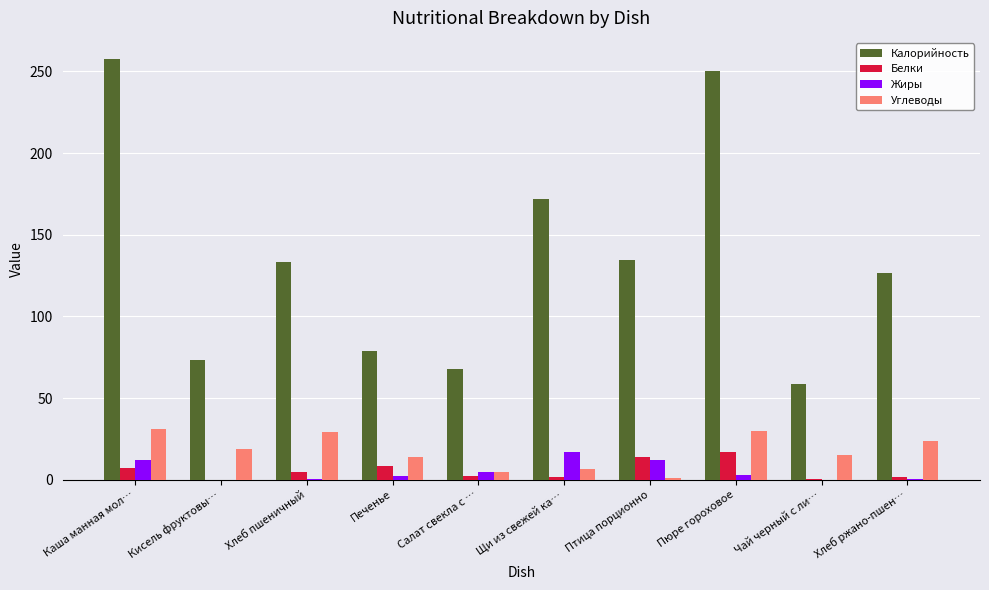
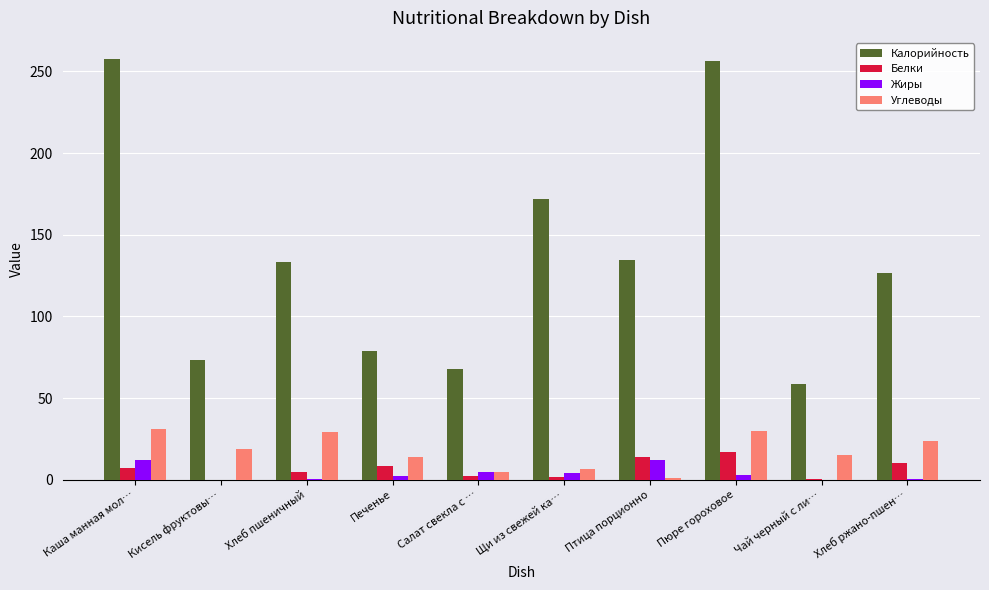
  {
    "Калорийность": {
      "Каша манная мол…": 258,
      "Кисель фруктовы…": 73,
      "Хлеб пшеничный": 133,
      "Печенье": 79,
      "Салат свекла с …": 68,
      "Щи из свежей ка…": 172,
      "Птица порционно": 134,
-     "Пюре гороховое": 250,
+     "Пюре гороховое": 256,
      "Чай черный с ли…": 59,
      "Хлеб ржано-пшен…": 127
    },
    "Белки": {
      "Каша манная мол…": 7,
      "Хлеб пшеничный": 5,
      "Печенье": 8,
      "Салат свекла с …": 2,
      "Птица порционно": 14,
      "Пюре гороховое": 17,
-     "Хлеб ржано-пшен…": 2
+     "Хлеб ржано-пшен…": 10
    },
    "Жиры": {
      "Каша манная мол…": 12,
      "Печенье": 2,
      "Салат свекла с …": 5,
-     "Щи из свежей ка…": 17,
+     "Щи из свежей ка…": 4,
      "Птица порционно": 12,
      "Пюре гороховое": 3
    },
    "Углеводы": {
      "Каша манная мол…": 31,
      "Кисель фруктовы…": 19,
      "Хлеб пшеничный": 30,
      "Печенье": 14,
      "Салат свекла с …": 5,
      "Щи из свежей ка…": 6,
      "Пюре гороховое": 30,
      "Чай черный с ли…": 15,
      "Хлеб ржано-пшен…": 24
    }
  }
